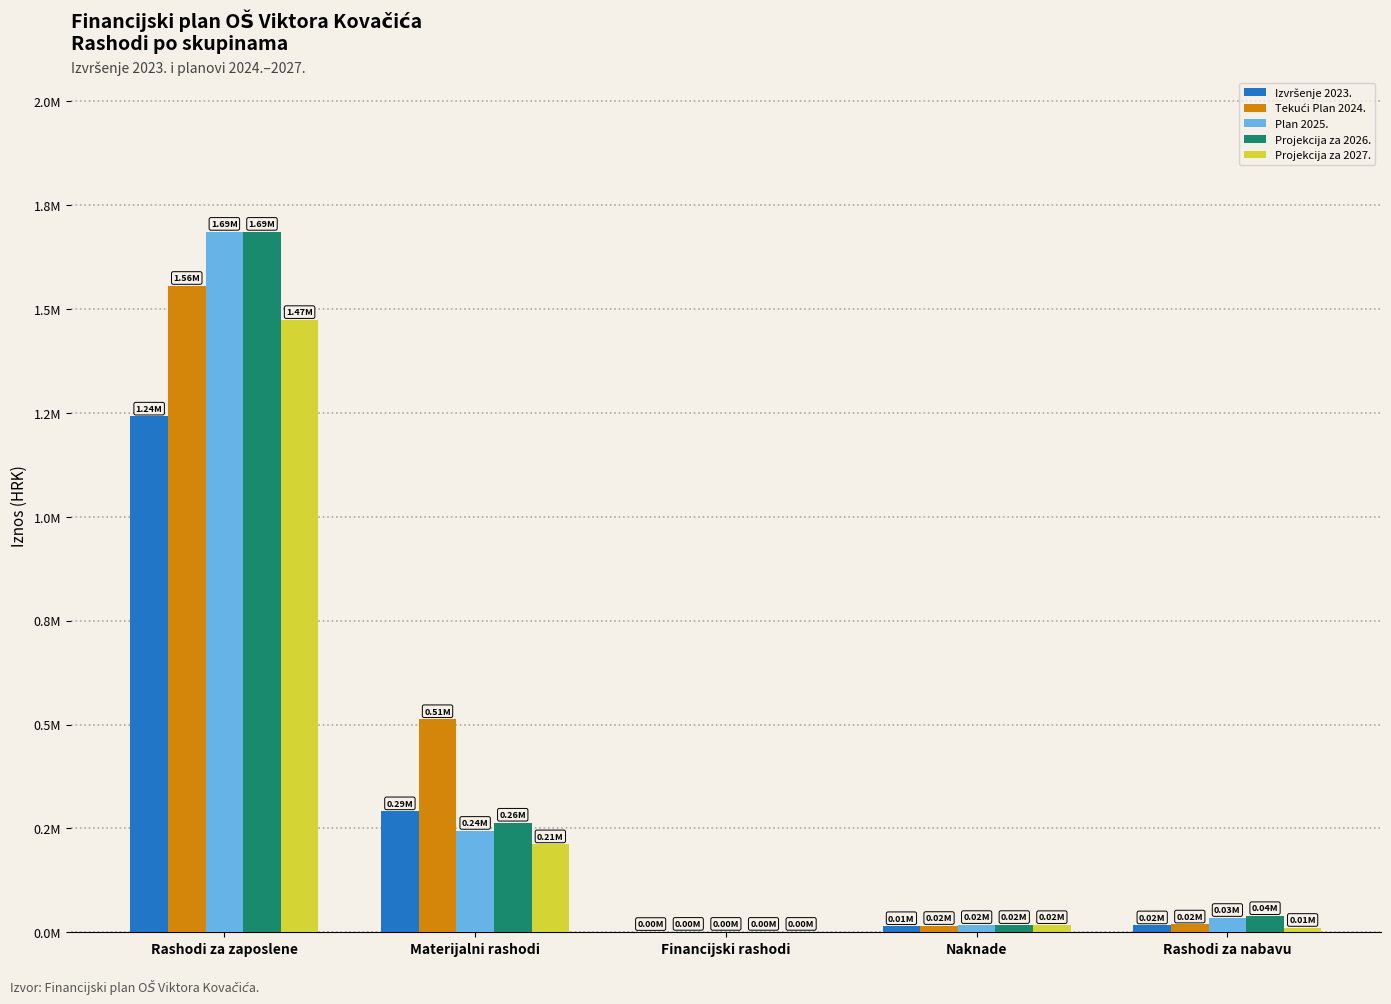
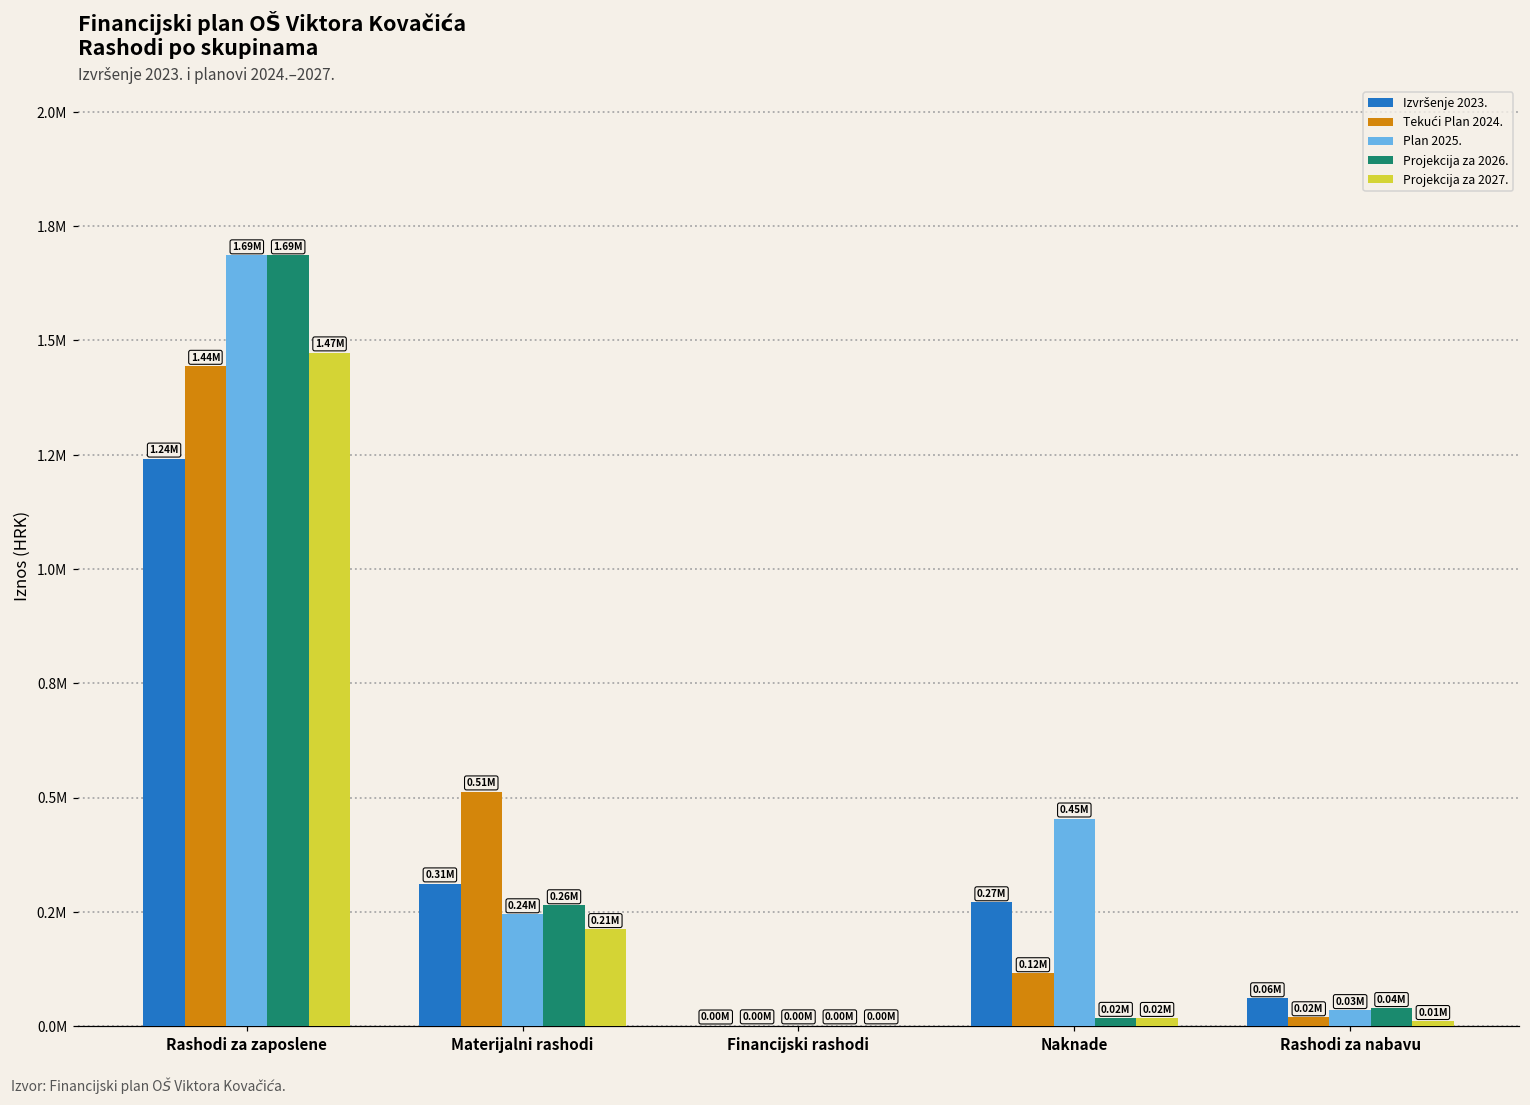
  {
    "Izvršenje 2023.": {
-     "Materijalni rashodi": "0.29M",
-     "Naknade": "0.01M",
-     "Rashodi za nabavu": "0.02M"
+     "Materijalni rashodi": "0.31M",
+     "Naknade": "0.27M",
+     "Rashodi za nabavu": "0.06M"
    },
    "Tekući Plan 2024.": {
-     "Rashodi za zaposlene": "1.56M",
-     "Naknade": "0.02M"
+     "Rashodi za zaposlene": "1.44M",
+     "Naknade": "0.12M"
    },
    "Plan 2025.": {
-     "Naknade": "0.02M"
+     "Naknade": "0.45M"
    }
  }
